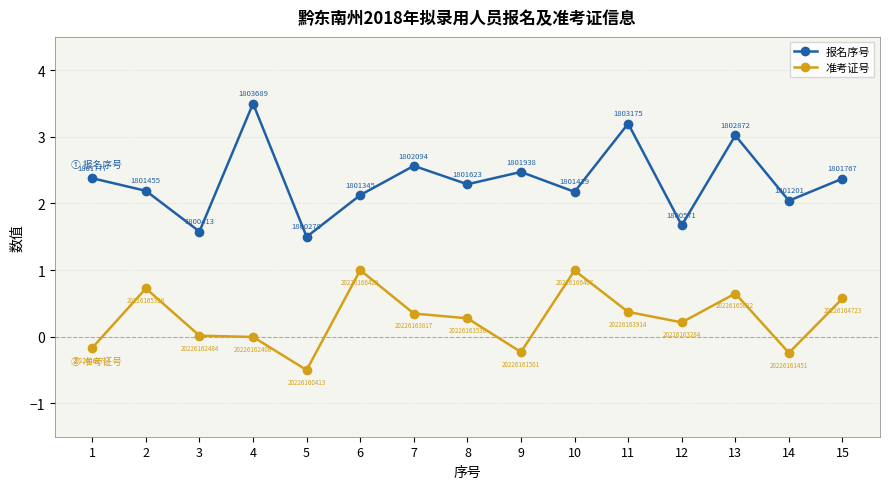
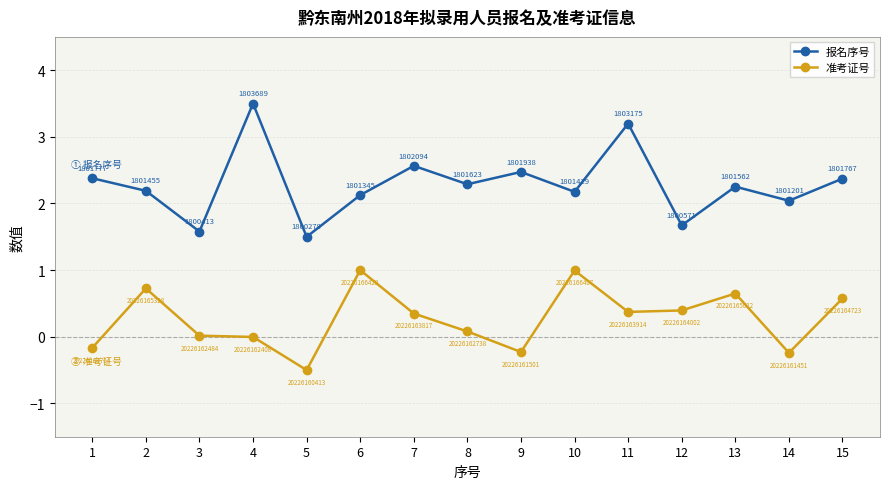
  {
    "报名序号": {
-     "13": 1802872
+     "13": 1801562
    },
    "准考证号": {
-     "8": 20226163530,
-     "12": 20226163284
+     "8": 20226162738,
+     "12": 20226164002
    }
  }
